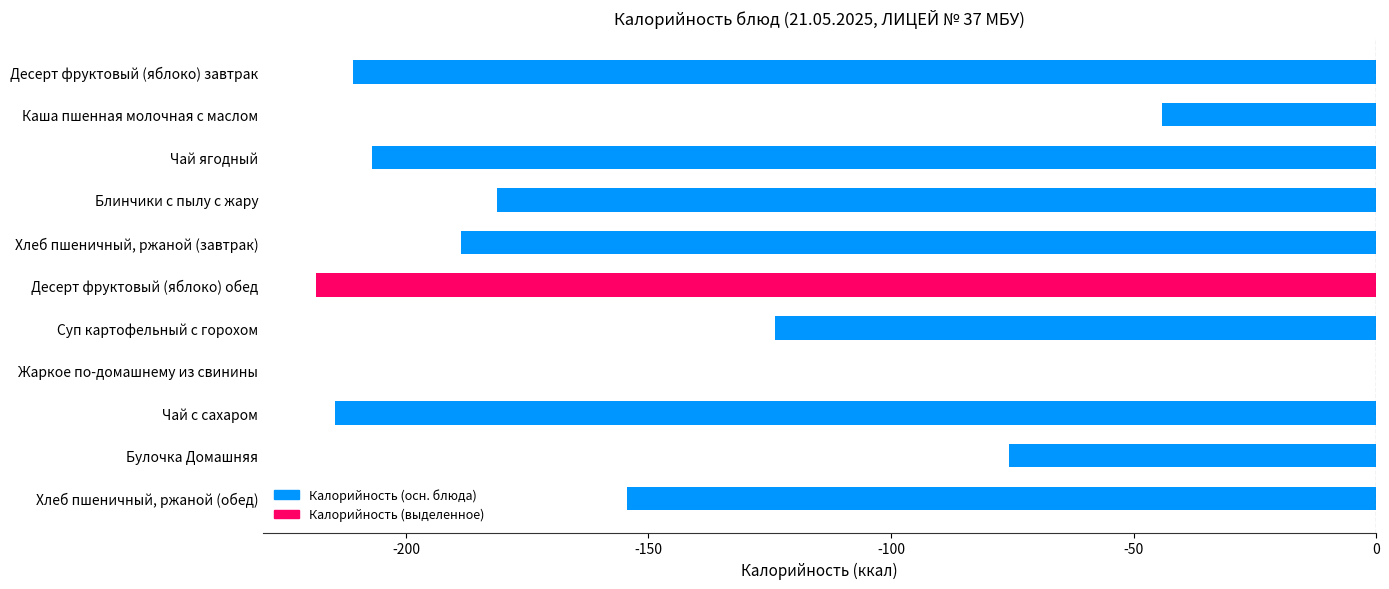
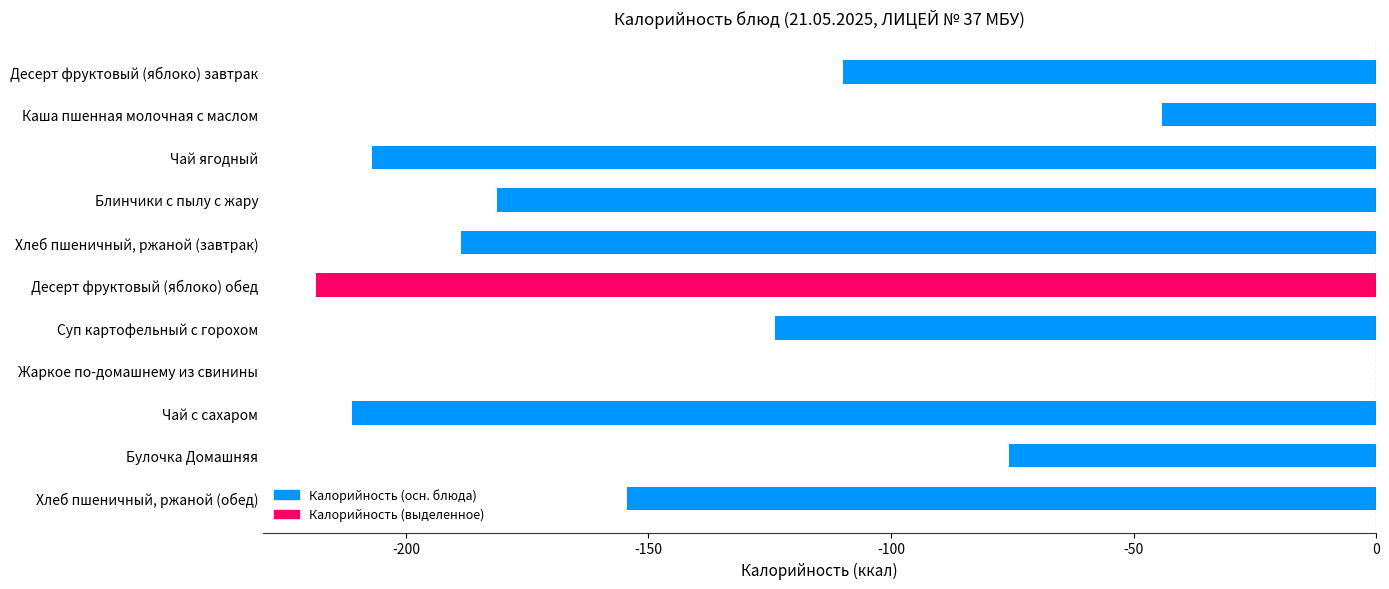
  {
-   "Десерт фруктовый (яблоко) завтрак": -211,
+   "Десерт фруктовый (яблоко) завтрак": -110,
    "Каша пшенная молочная с маслом": -44,
    "Чай ягодный": -207,
    "Блинчики с пылу с жару": -181,
    "Хлеб пшеничный, ржаной (завтрак)": -189,
    "Десерт фруктовый (яблоко) обед": -219,
    "Суп картофельный с горохом": -124,
    "Жаркое по-домашнему из свинины": 0,
-   "Чай с сахаром": -215,
+   "Чай с сахаром": -211,
    "Булочка Домашняя": -76,
    "Хлеб пшеничный, ржаной (обед)": -154
  }
